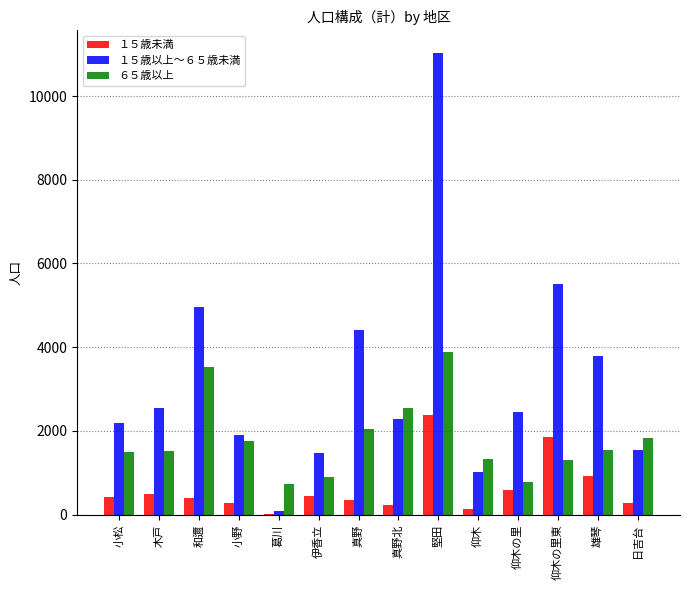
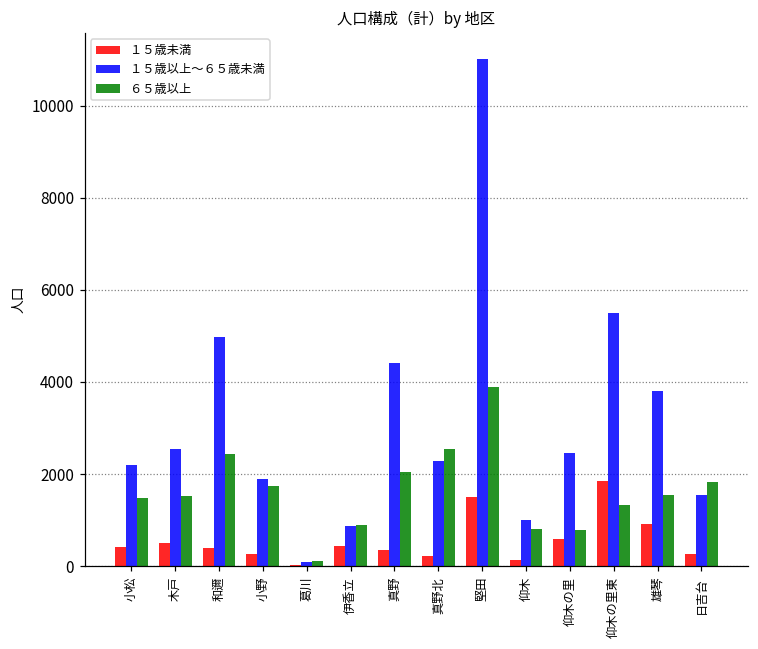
  {
    "１５歳未満": {
      "小松": 400,
      "木戸": 500,
      "和邇": 400,
      "小野": 300,
      "伊香立": 400,
      "真野": 300,
      "真野北": 200,
-     "堅田": 2400,
+     "堅田": 1500,
      "仰木": 100,
      "仰木の里": 600,
      "仰木の里東": 1900,
      "雄琴": 900,
      "日吉台": 300
    },
    "１５歳以上～６５歳未満": {
      "小松": 2200,
      "木戸": 2500,
      "和邇": 5000,
      "小野": 1900,
      "葛川": 100,
-     "伊香立": 1500,
+     "伊香立": 900,
      "真野": 4400,
      "真野北": 2300,
      "堅田": 11000,
      "仰木": 1000,
      "仰木の里": 2500,
      "仰木の里東": 5500,
      "雄琴": 3800,
      "日吉台": 1600
    },
    "６５歳以上": {
      "小松": 1500,
      "木戸": 1500,
-     "和邇": 3500,
+     "和邇": 2400,
      "小野": 1800,
-     "葛川": 700,
+     "葛川": 100,
      "伊香立": 900,
      "真野": 2000,
      "真野北": 2500,
      "堅田": 3900,
-     "仰木": 1300,
+     "仰木": 800,
      "仰木の里": 800,
      "仰木の里東": 1300,
      "雄琴": 1600,
      "日吉台": 1800
    }
  }
